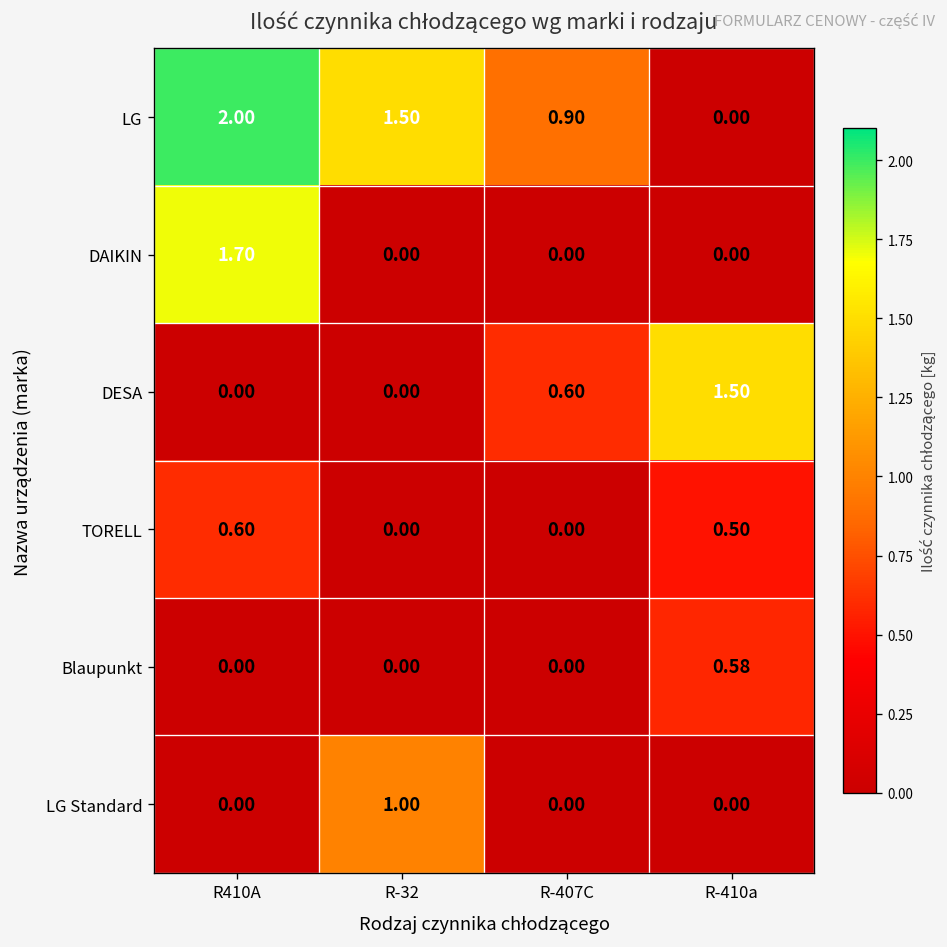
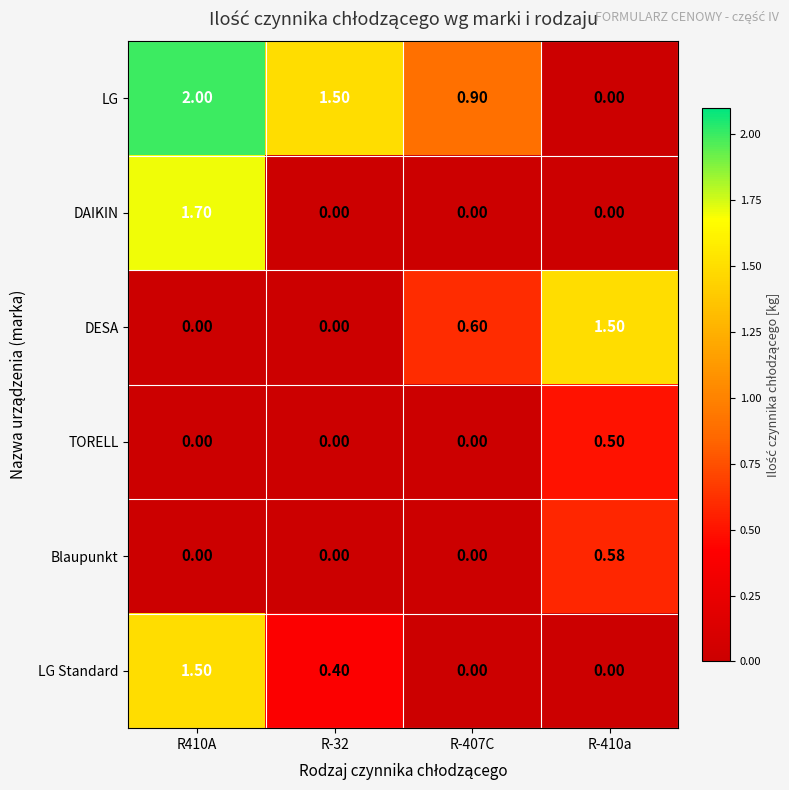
  {
    "LG": {
      "R410A": 2.00,
      "R-32": 1.50,
      "R-407C": 0.90,
      "R-410a": 0.00
    },
    "DAIKIN": {
      "R410A": 1.70,
      "R-32": 0.00,
      "R-407C": 0.00,
      "R-410a": 0.00
    },
    "DESA": {
      "R410A": 0.00,
      "R-32": 0.00,
      "R-407C": 0.60,
      "R-410a": 1.50
    },
    "TORELL": {
-     "R410A": 0.60,
+     "R410A": 0.00,
      "R-32": 0.00,
      "R-407C": 0.00,
      "R-410a": 0.50
    },
    "Blaupunkt": {
      "R410A": 0.00,
      "R-32": 0.00,
      "R-407C": 0.00,
      "R-410a": 0.58
    },
    "LG Standard": {
-     "R410A": 0.00,
-     "R-32": 1.00,
+     "R410A": 1.50,
+     "R-32": 0.40,
      "R-407C": 0.00,
      "R-410a": 0.00
    }
  }
